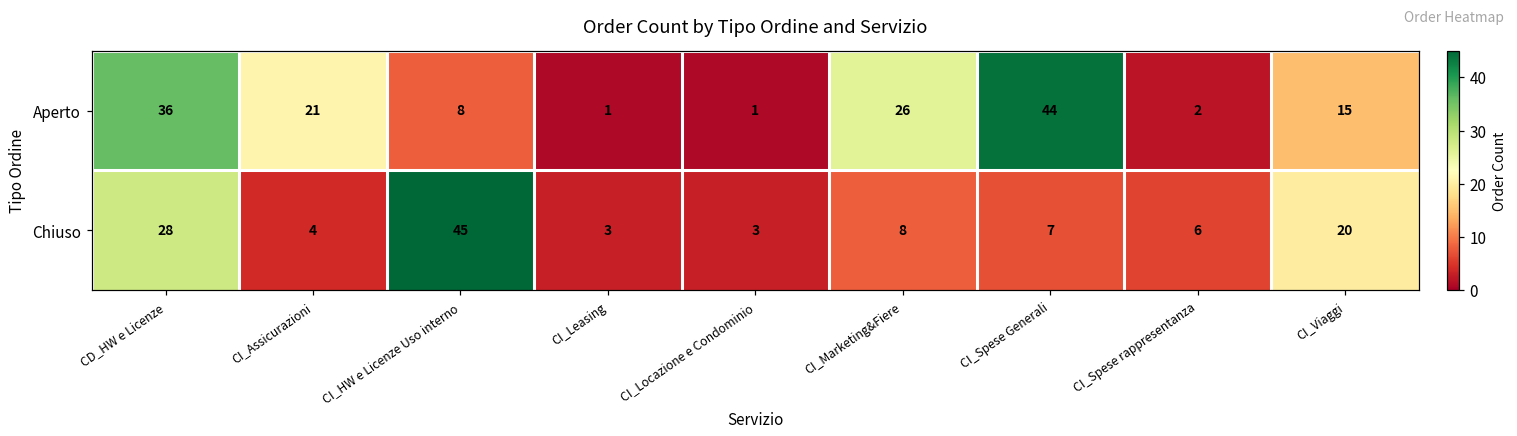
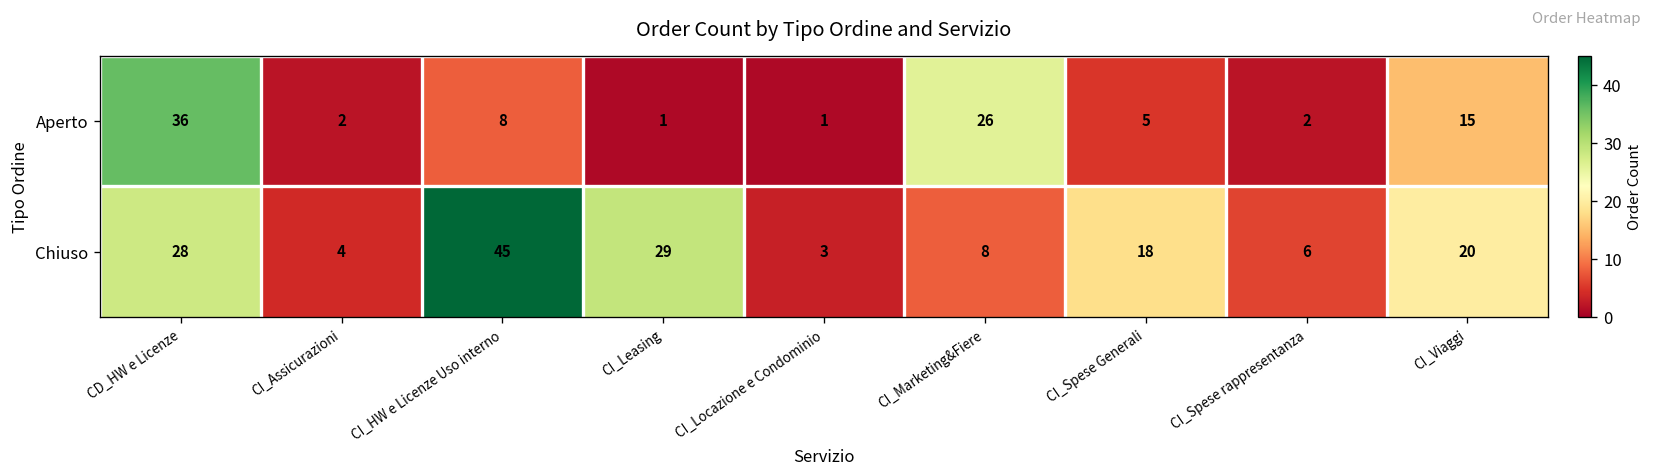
  {
    "Aperto": {
      "CD_HW e Licenze": 36,
-     "CI_Assicurazioni": 21,
+     "CI_Assicurazioni": 2,
      "CI_HW e Licenze Uso interno": 8,
      "CI_Leasing": 1,
      "CI_Locazione e Condominio": 1,
      "CI_Marketing&Fiere": 26,
-     "CI_Spese Generali": 44,
+     "CI_Spese Generali": 5,
      "CI_Spese rappresentanza": 2,
      "CI_Viaggi": 15
    },
    "Chiuso": {
      "CD_HW e Licenze": 28,
      "CI_Assicurazioni": 4,
      "CI_HW e Licenze Uso interno": 45,
-     "CI_Leasing": 3,
+     "CI_Leasing": 29,
      "CI_Locazione e Condominio": 3,
      "CI_Marketing&Fiere": 8,
-     "CI_Spese Generali": 7,
+     "CI_Spese Generali": 18,
      "CI_Spese rappresentanza": 6,
      "CI_Viaggi": 20
    }
  }
